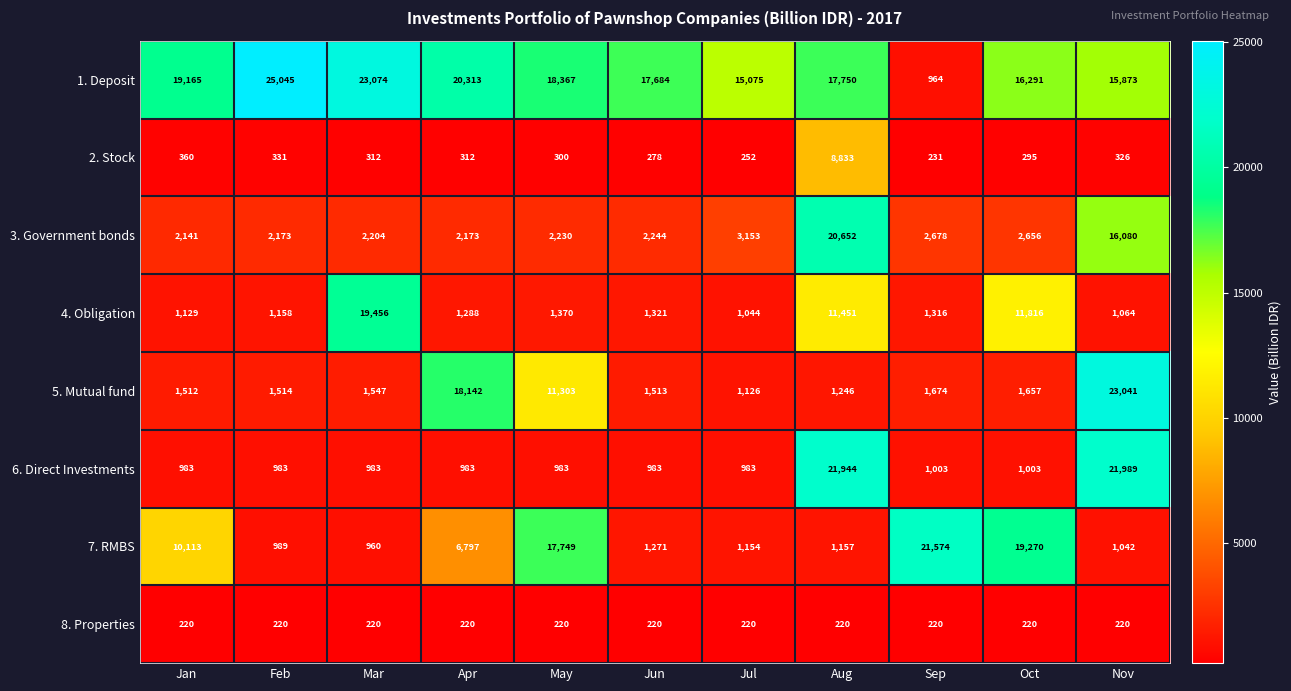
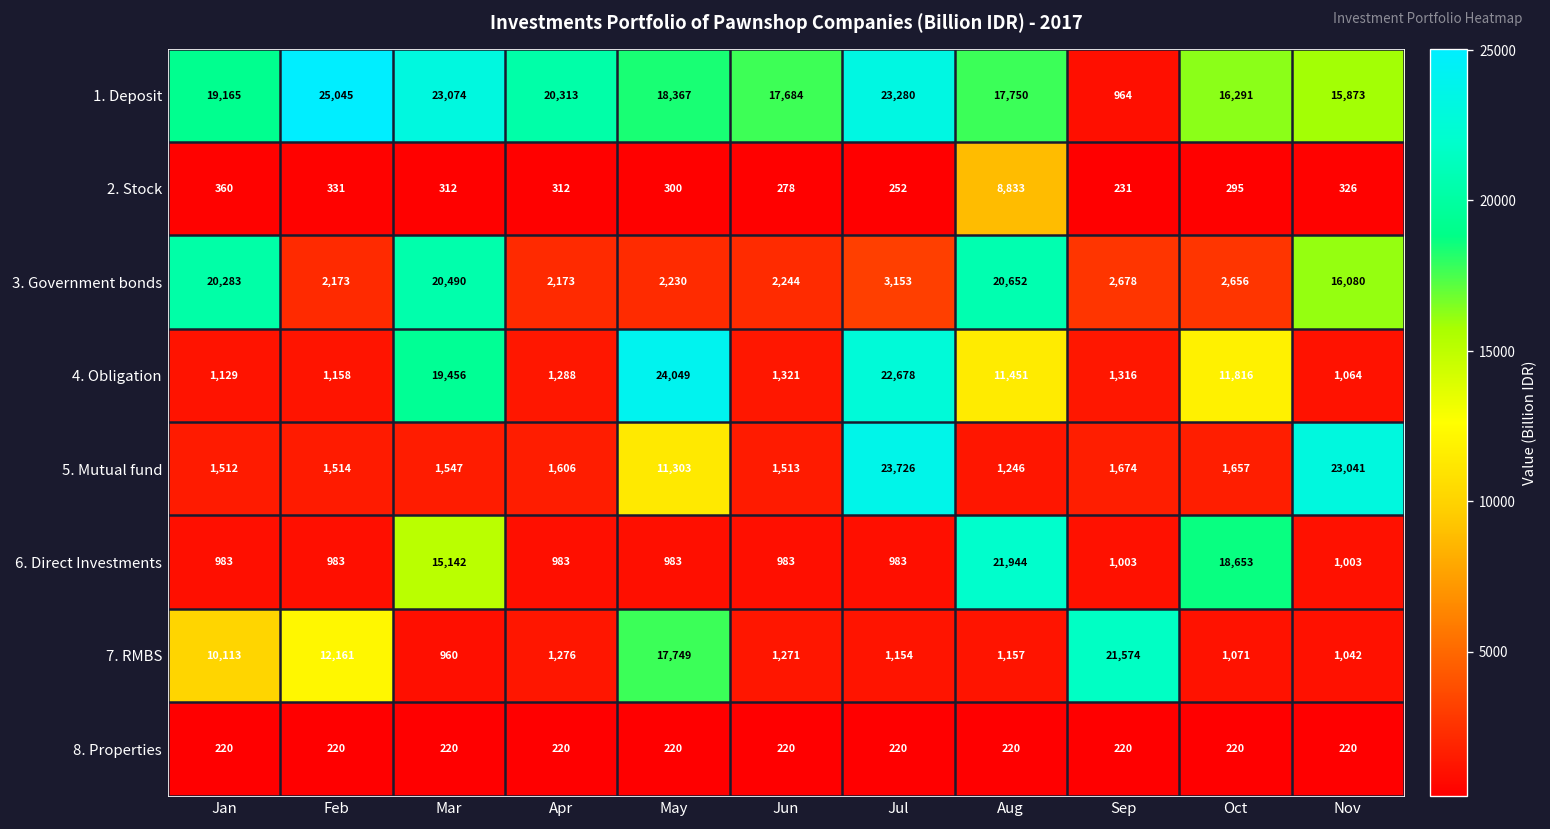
  {
    "1. Deposit": {
      "Jan": "19,165",
      "Feb": "25,045",
      "Mar": "23,074",
      "Apr": "20,313",
      "May": "18,367",
      "Jun": "17,684",
-     "Jul": "15,075",
+     "Jul": "23,280",
      "Aug": "17,750",
      "Sep": "964",
      "Oct": "16,291",
      "Nov": "15,873"
    },
    "2. Stock": {
      "Jan": "360",
      "Feb": "331",
      "Mar": "312",
      "Apr": "312",
      "May": "300",
      "Jun": "278",
      "Jul": "252",
      "Aug": "8,833",
      "Sep": "231",
      "Oct": "295",
      "Nov": "326"
    },
    "3. Government bonds": {
-     "Jan": "2,141",
+     "Jan": "20,283",
      "Feb": "2,173",
-     "Mar": "2,204",
+     "Mar": "20,490",
      "Apr": "2,173",
      "May": "2,230",
      "Jun": "2,244",
      "Jul": "3,153",
      "Aug": "20,652",
      "Sep": "2,678",
      "Oct": "2,656",
      "Nov": "16,080"
    },
    "4. Obligation": {
      "Jan": "1,129",
      "Feb": "1,158",
      "Mar": "19,456",
      "Apr": "1,288",
-     "May": "1,370",
+     "May": "24,049",
      "Jun": "1,321",
-     "Jul": "1,044",
+     "Jul": "22,678",
      "Aug": "11,451",
      "Sep": "1,316",
      "Oct": "11,816",
      "Nov": "1,064"
    },
    "5. Mutual fund": {
      "Jan": "1,512",
      "Feb": "1,514",
      "Mar": "1,547",
-     "Apr": "18,142",
+     "Apr": "1,606",
      "May": "11,303",
      "Jun": "1,513",
-     "Jul": "1,126",
+     "Jul": "23,726",
      "Aug": "1,246",
      "Sep": "1,674",
      "Oct": "1,657",
      "Nov": "23,041"
    },
    "6. Direct Investments": {
      "Jan": "983",
      "Feb": "983",
-     "Mar": "983",
+     "Mar": "15,142",
      "Apr": "983",
      "May": "983",
      "Jun": "983",
      "Jul": "983",
      "Aug": "21,944",
      "Sep": "1,003",
-     "Oct": "1,003",
-     "Nov": "21,989"
+     "Oct": "18,653",
+     "Nov": "1,003"
    },
    "7. RMBS": {
      "Jan": "10,113",
-     "Feb": "989",
+     "Feb": "12,161",
      "Mar": "960",
-     "Apr": "6,797",
+     "Apr": "1,276",
      "May": "17,749",
      "Jun": "1,271",
      "Jul": "1,154",
      "Aug": "1,157",
      "Sep": "21,574",
-     "Oct": "19,270",
+     "Oct": "1,071",
      "Nov": "1,042"
    },
    "8. Properties": {
      "Jan": "220",
      "Feb": "220",
      "Mar": "220",
      "Apr": "220",
      "May": "220",
      "Jun": "220",
      "Jul": "220",
      "Aug": "220",
      "Sep": "220",
      "Oct": "220",
      "Nov": "220"
    }
  }
